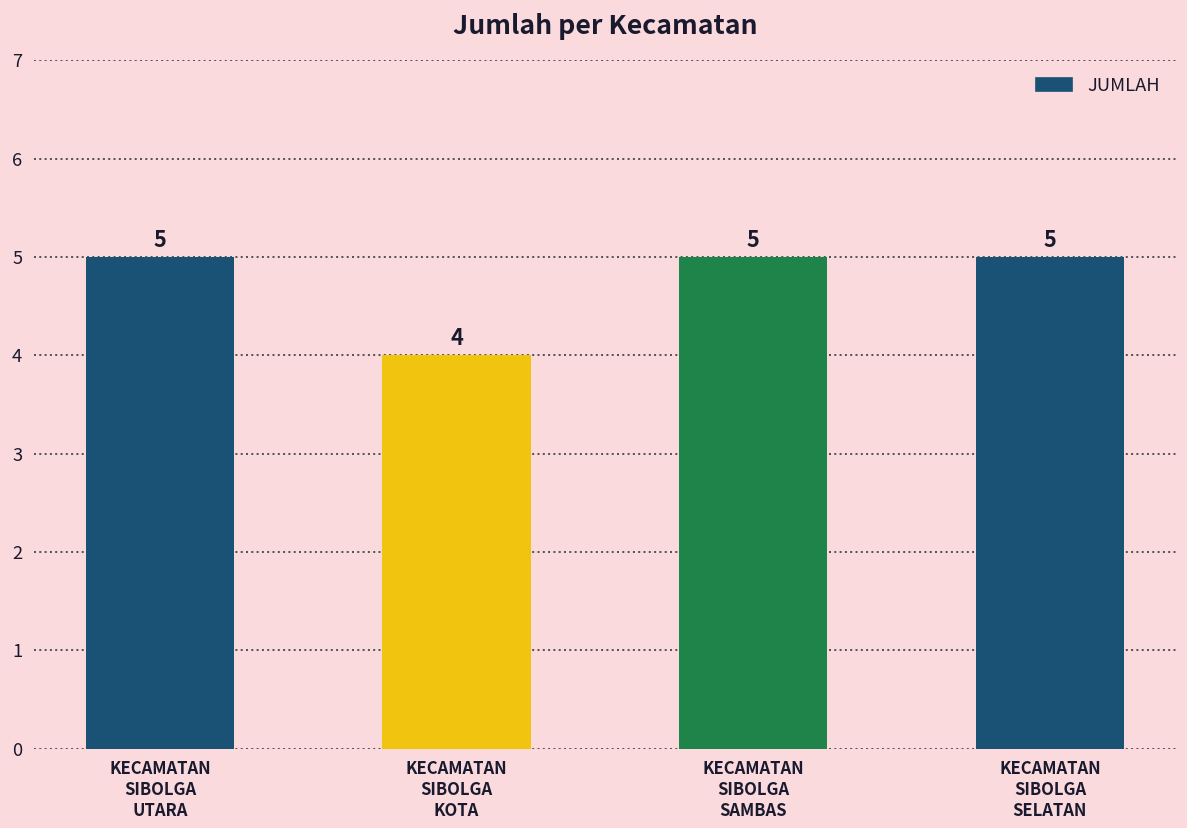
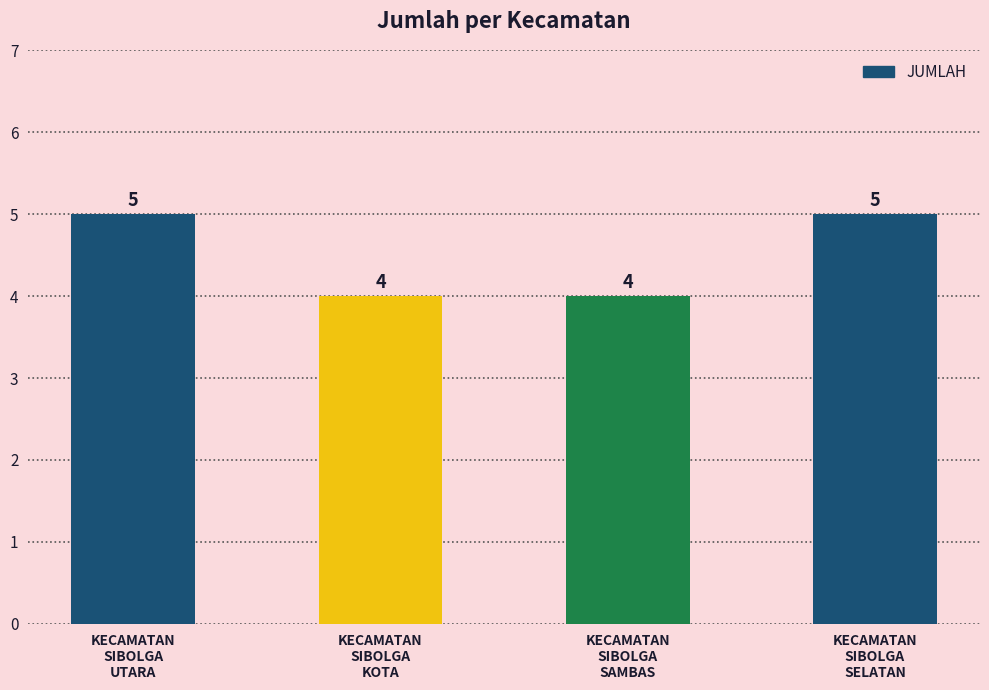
  {
    "KECAMATAN SIBOLGA UTARA": 5,
    "KECAMATAN SIBOLGA KOTA": 4,
-   "KECAMATAN SIBOLGA SAMBAS": 5,
+   "KECAMATAN SIBOLGA SAMBAS": 4,
    "KECAMATAN SIBOLGA SELATAN": 5
  }
